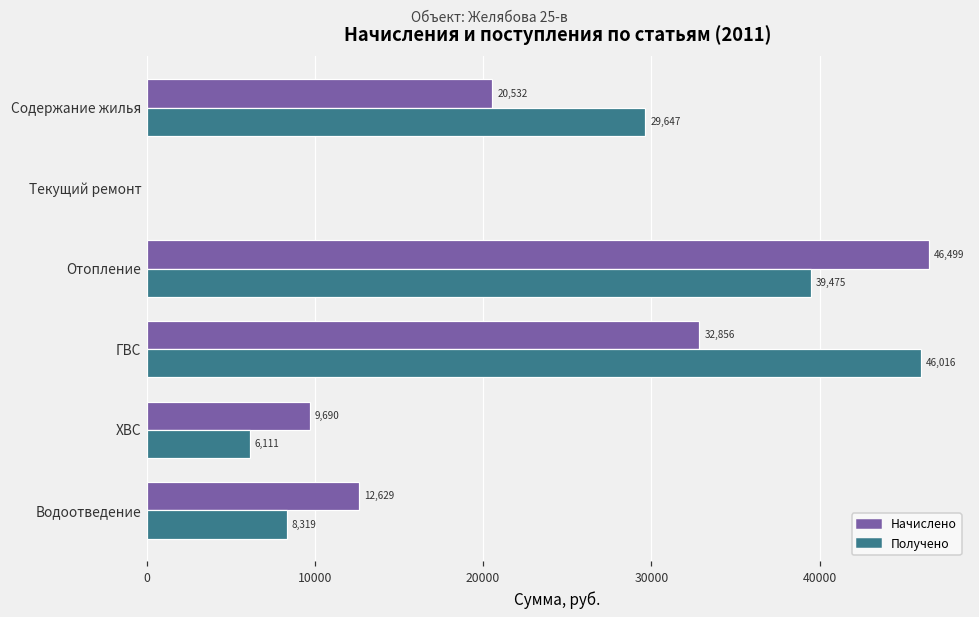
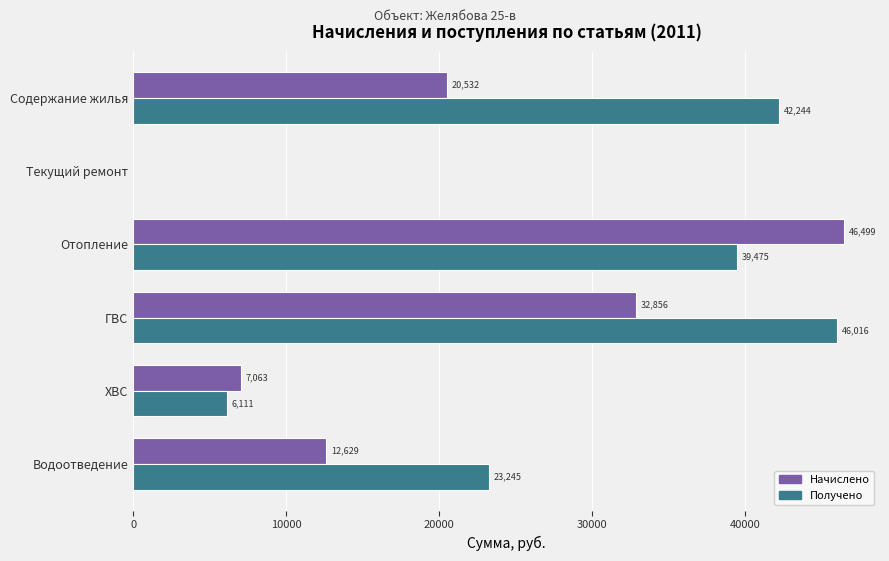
  {
    "Начислено": {
      "Содержание жилья": "20,532",
      "Отопление": "46,499",
      "ГВС": "32,856",
-     "ХВС": "9,690",
+     "ХВС": "7,063",
      "Водоотведение": "12,629"
    },
    "Получено": {
-     "Содержание жилья": "29,647",
+     "Содержание жилья": "42,244",
      "Отопление": "39,475",
      "ГВС": "46,016",
      "ХВС": "6,111",
-     "Водоотведение": "8,319"
+     "Водоотведение": "23,245"
    }
  }
